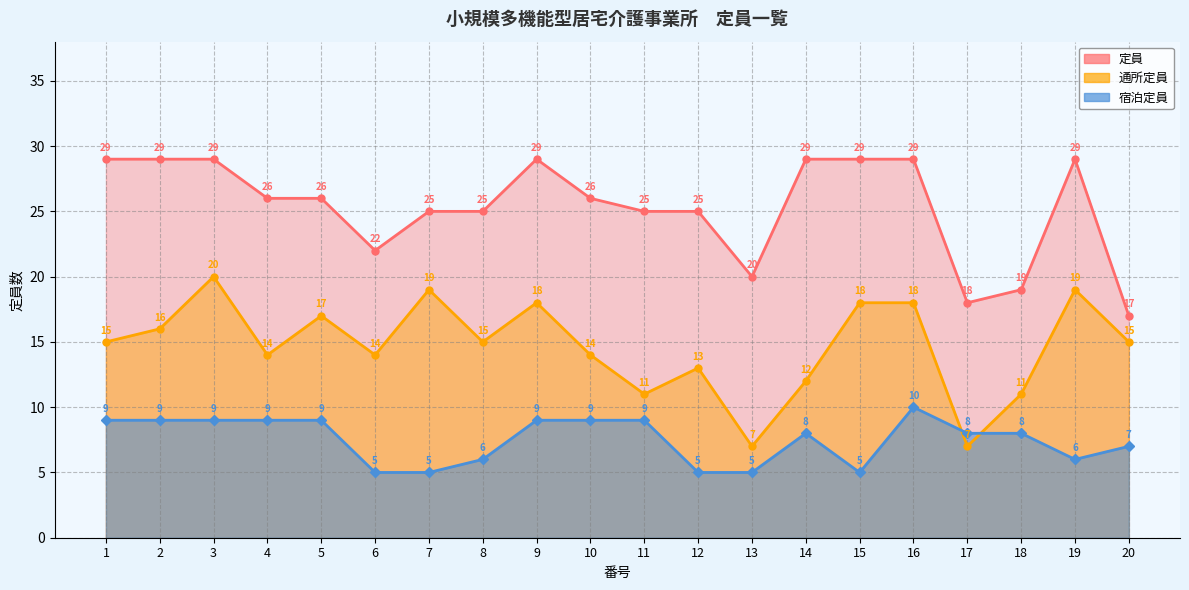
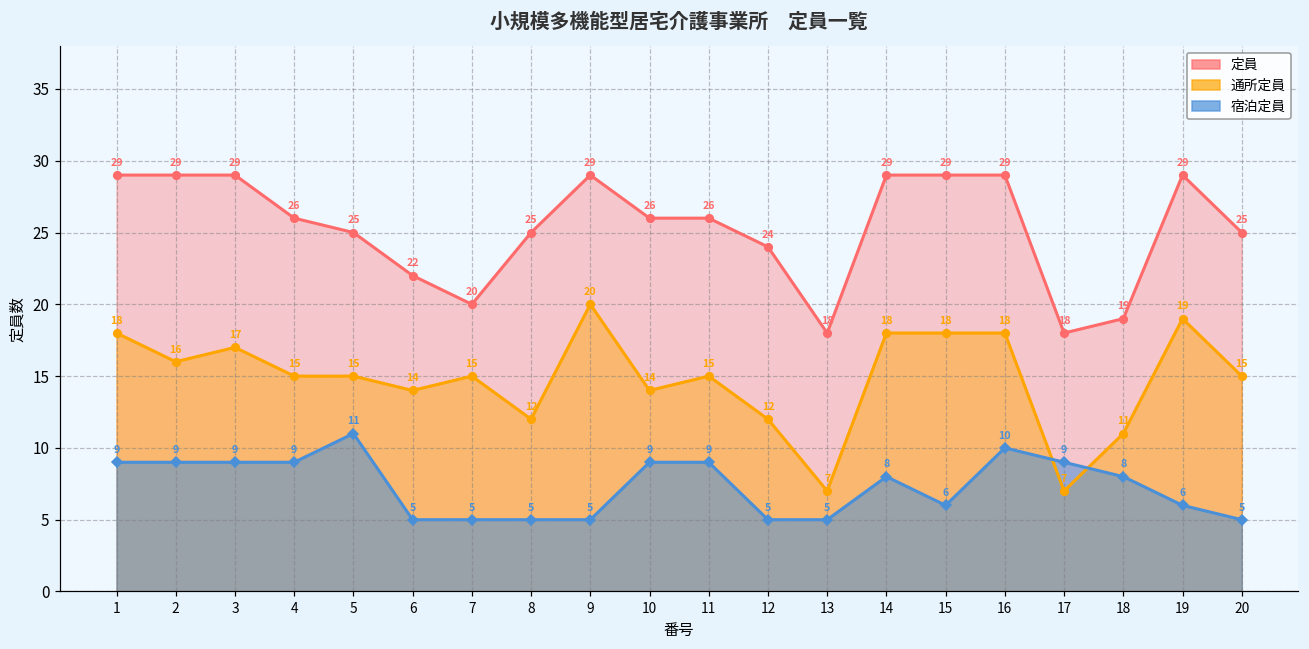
  {
    "定員": {
      "1": 29,
      "2": 29,
      "3": 29,
      "4": 26,
-     "5": 26,
+     "5": 25,
      "6": 22,
-     "7": 25,
+     "7": 20,
      "8": 25,
      "9": 29,
      "10": 26,
-     "11": 25,
-     "12": 25,
-     "13": 20,
+     "11": 26,
+     "12": 24,
+     "13": 18,
      "14": 29,
      "15": 29,
      "16": 29,
      "17": 18,
      "18": 19,
      "19": 29,
-     "20": 17
+     "20": 25
    },
    "通所定員": {
-     "1": 15,
+     "1": 18,
      "2": 16,
-     "3": 20,
-     "4": 14,
-     "5": 17,
+     "3": 17,
+     "4": 15,
+     "5": 15,
      "6": 14,
-     "7": 19,
-     "8": 15,
-     "9": 18,
+     "7": 15,
+     "8": 12,
+     "9": 20,
      "10": 14,
-     "11": 11,
-     "12": 13,
+     "11": 15,
+     "12": 12,
      "13": 7,
-     "14": 12,
+     "14": 18,
      "15": 18,
      "16": 18,
      "17": 7,
      "18": 11,
      "19": 19,
      "20": 15
    },
    "宿泊定員": {
      "1": 9,
      "2": 9,
      "3": 9,
      "4": 9,
-     "5": 9,
+     "5": 11,
      "6": 5,
      "7": 5,
-     "8": 6,
-     "9": 9,
+     "8": 5,
+     "9": 5,
      "10": 9,
      "11": 9,
      "12": 5,
      "13": 5,
      "14": 8,
-     "15": 5,
+     "15": 6,
      "16": 10,
-     "17": 8,
+     "17": 9,
      "18": 8,
      "19": 6,
-     "20": 7
+     "20": 5
    }
  }
